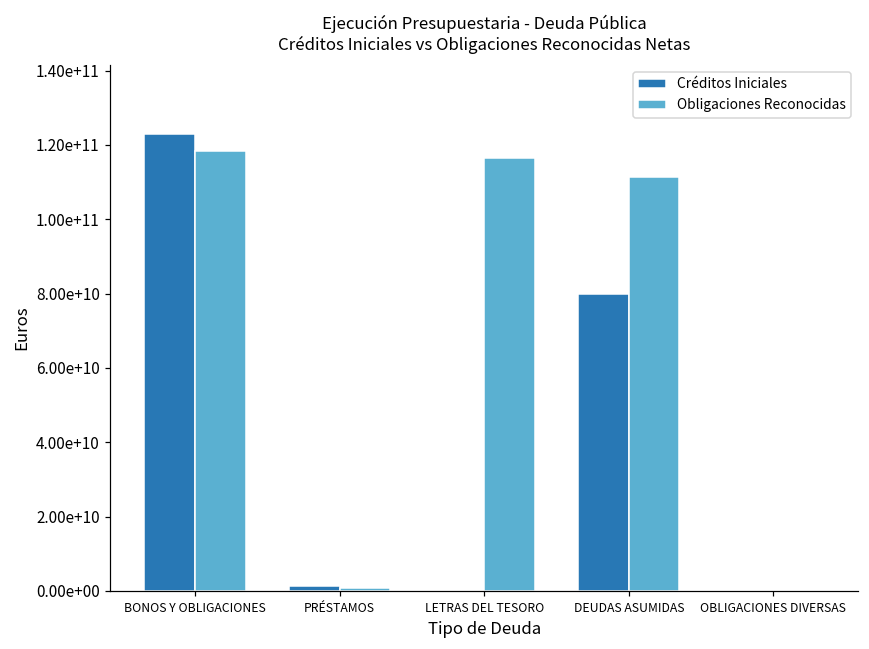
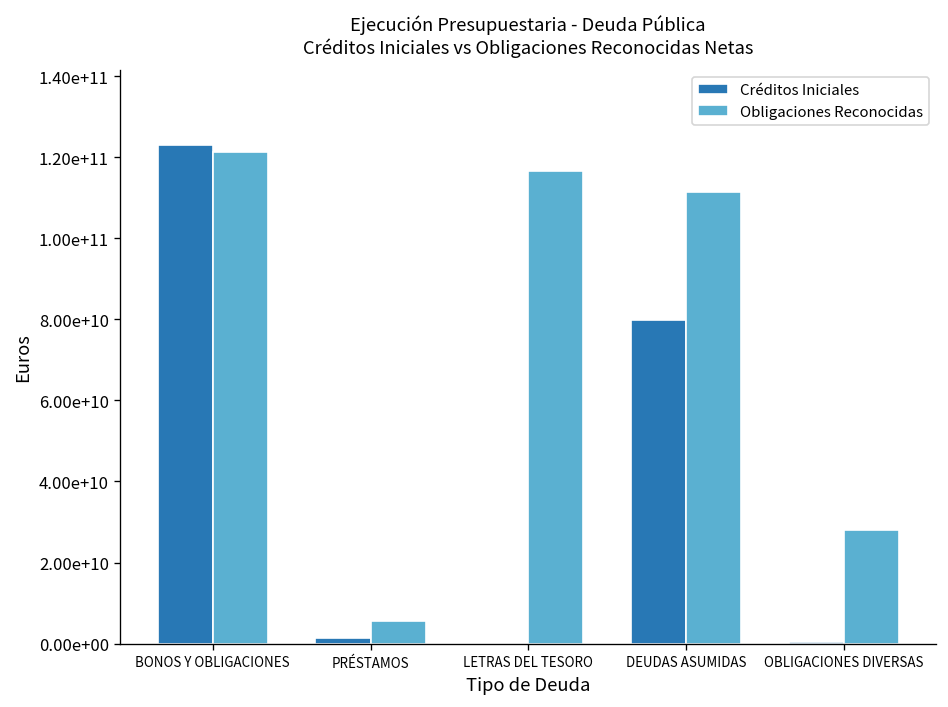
  {
    "Créditos Iniciales": {
      "BONOS Y OBLIGACIONES": 123000000000,
      "PRÉSTAMOS": 1000000000,
      "DEUDAS ASUMIDAS": 80000000000
    },
    "Obligaciones Reconocidas": {
-     "BONOS Y OBLIGACIONES": 118000000000,
-     "PRÉSTAMOS": 1000000000,
+     "BONOS Y OBLIGACIONES": 121000000000,
+     "PRÉSTAMOS": 6000000000,
      "LETRAS DEL TESORO": 117000000000,
      "DEUDAS ASUMIDAS": 112000000000,
-     "OBLIGACIONES DIVERSAS": 0
+     "OBLIGACIONES DIVERSAS": 28000000000
    }
  }
